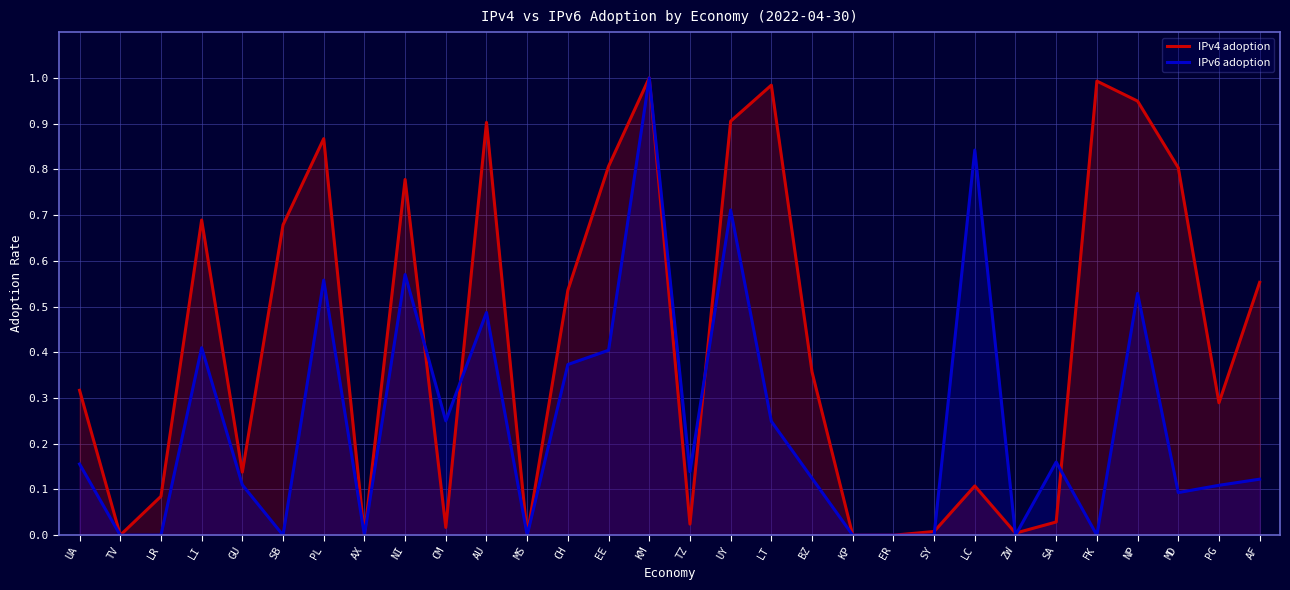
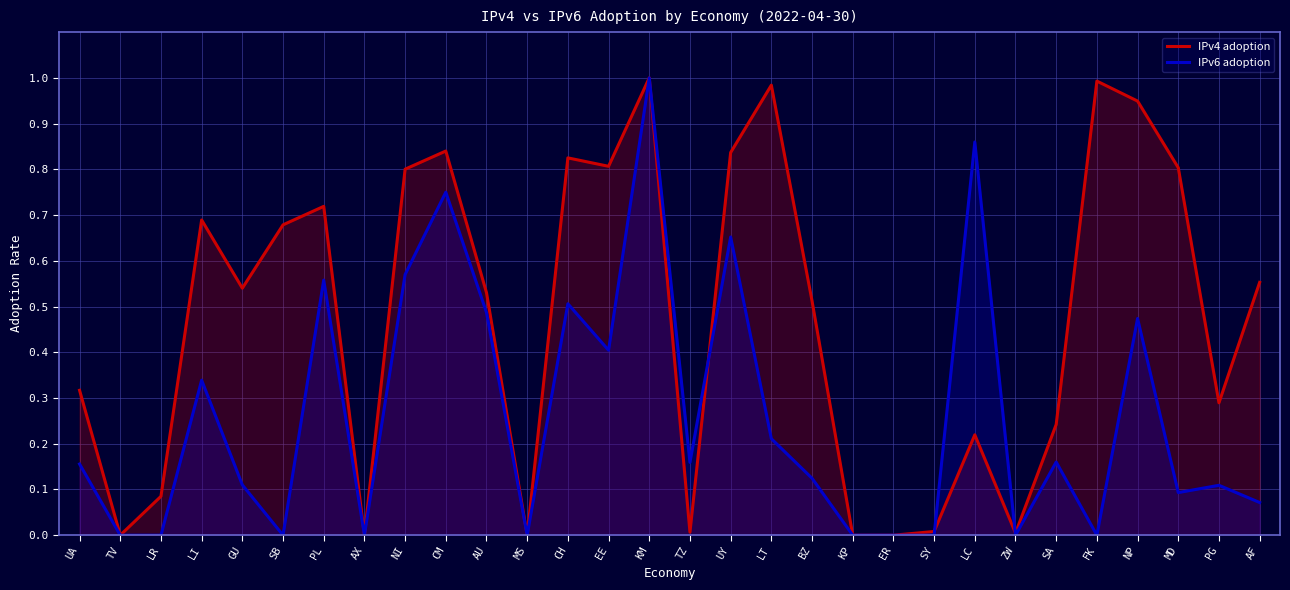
  {
    "IPv4 adoption": {
      "UA": 0.32,
      "LR": 0.09,
      "LI": 0.69,
-     "GU": 0.14,
+     "GU": 0.54,
      "SB": 0.68,
-     "PL": 0.87,
-     "NI": 0.78,
-     "CM": 0.02,
-     "AU": 0.90,
-     "CH": 0.54,
+     "PL": 0.72,
+     "NI": 0.80,
+     "CM": 0.84,
+     "AU": 0.53,
+     "CH": 0.83,
      "EE": 0.81,
-     "TZ": 0.02,
-     "UY": 0.91,
+     "TZ": 0.01,
+     "UY": 0.84,
      "LT": 0.98,
-     "BZ": 0.36,
+     "BZ": 0.51,
      "SY": 0.01,
-     "LC": 0.11,
-     "SA": 0.03,
+     "LC": 0.22,
+     "SA": 0.24,
      "FK": 0.99,
      "NP": 0.95,
      "MD": 0.80,
      "PG": 0.29,
      "AF": 0.55
    },
    "IPv6 adoption": {
      "UA": 0.16,
      "LR": 0.00,
-     "LI": 0.41,
+     "LI": 0.34,
      "GU": 0.11,
      "SB": 0.00,
      "PL": 0.56,
      "NI": 0.57,
-     "CM": 0.25,
+     "CM": 0.75,
      "AU": 0.49,
-     "CH": 0.37,
+     "CH": 0.51,
      "EE": 0.40,
-     "TZ": 0.14,
-     "UY": 0.71,
-     "LT": 0.25,
+     "TZ": 0.16,
+     "UY": 0.65,
+     "LT": 0.21,
      "BZ": 0.12,
      "SY": 0.00,
-     "LC": 0.84,
+     "LC": 0.86,
      "SA": 0.16,
      "FK": 0.00,
-     "NP": 0.53,
+     "NP": 0.47,
      "MD": 0.09,
      "PG": 0.11,
-     "AF": 0.12
+     "AF": 0.07
    }
  }
